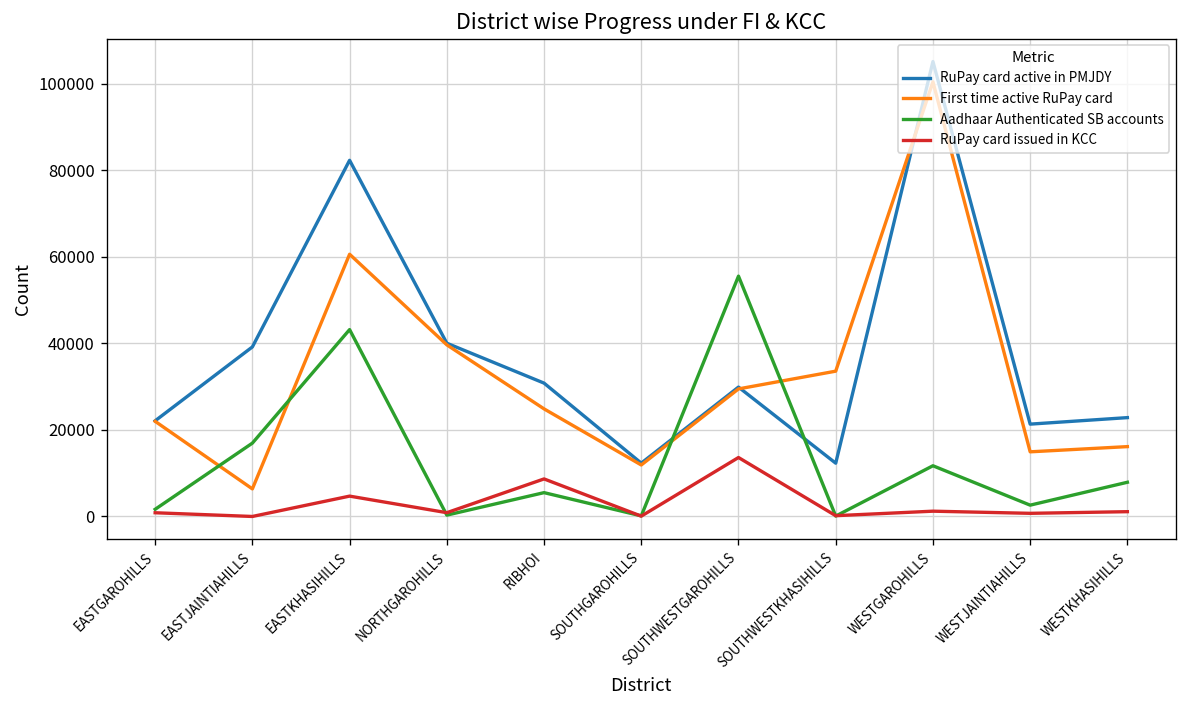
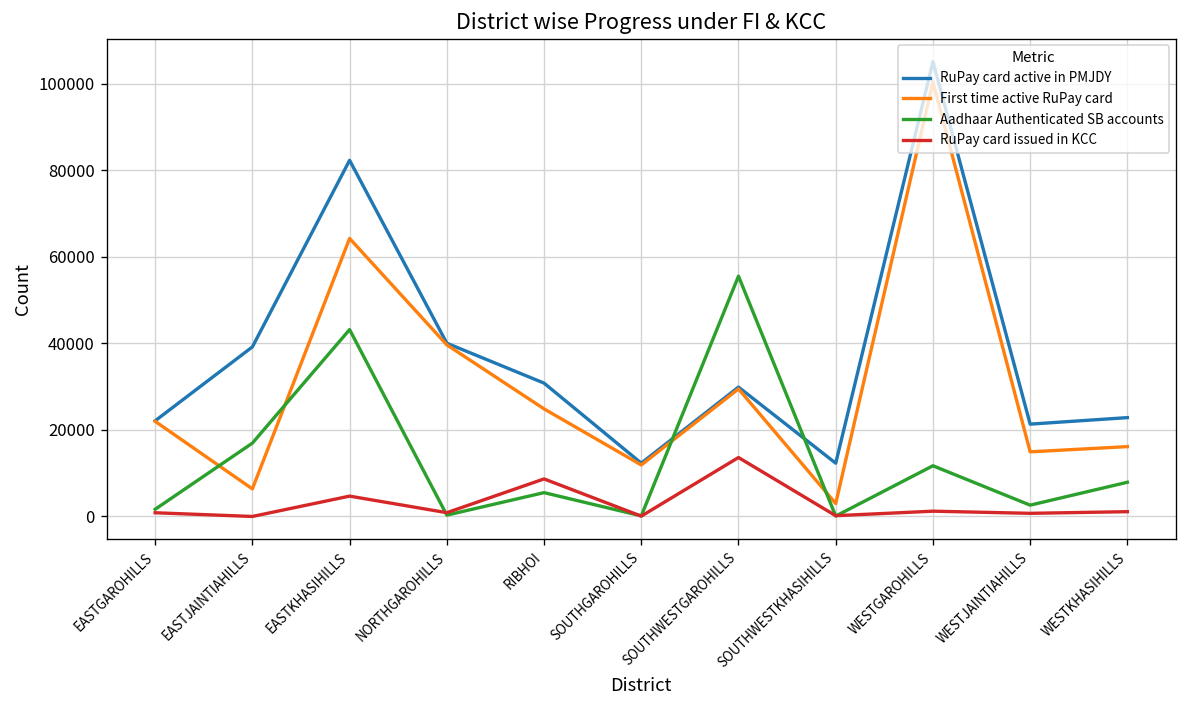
  {
    "RuPay card active in PMJDY": {
      "EASTJAINTIAHILLS": 39000,
      "EASTKHASIHILLS": 82000,
      "RIBHOI": 31000,
      "SOUTHWESTKHASIHILLS": 12000,
      "WESTJAINTIAHILLS": 21000,
      "WESTKHASIHILLS": 23000
    },
    "First time active RuPay card": {
      "EASTJAINTIAHILLS": 6000,
-     "EASTKHASIHILLS": 61000,
+     "EASTKHASIHILLS": 64000,
      "RIBHOI": 25000,
-     "SOUTHWESTKHASIHILLS": 34000,
+     "SOUTHWESTKHASIHILLS": 3000,
      "WESTJAINTIAHILLS": 15000,
      "WESTKHASIHILLS": 16000
    },
    "Aadhaar Authenticated SB accounts": {
      "EASTGAROHILLS": 2000,
      "EASTJAINTIAHILLS": 17000,
      "EASTKHASIHILLS": 43000,
      "RIBHOI": 6000,
      "SOUTHWESTGAROHILLS": 56000,
      "WESTGAROHILLS": 12000,
      "WESTJAINTIAHILLS": 3000,
      "WESTKHASIHILLS": 8000
    },
    "RuPay card issued in KCC": {
      "EASTGAROHILLS": 1000,
      "EASTJAINTIAHILLS": 0,
      "EASTKHASIHILLS": 5000,
      "RIBHOI": 9000,
      "SOUTHWESTGAROHILLS": 14000,
      "WESTGAROHILLS": 1000,
      "WESTJAINTIAHILLS": 1000,
      "WESTKHASIHILLS": 1000
    }
  }
